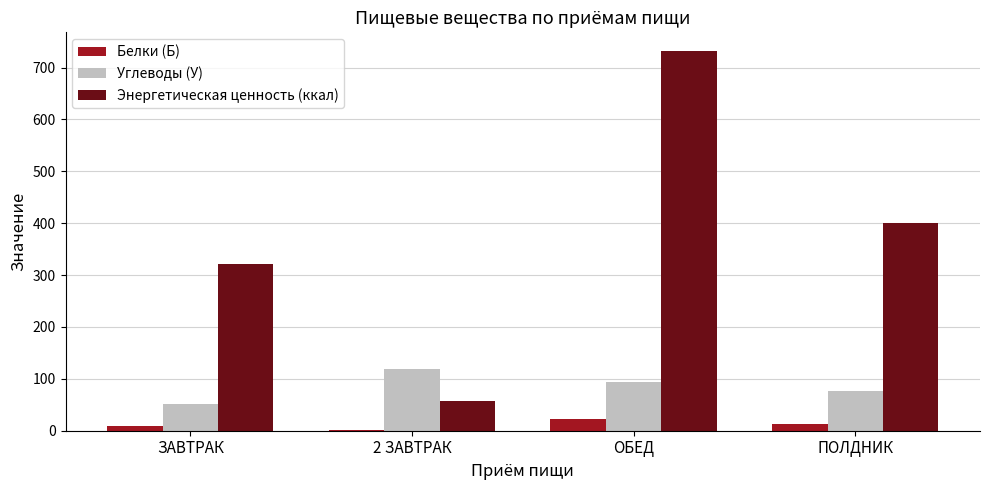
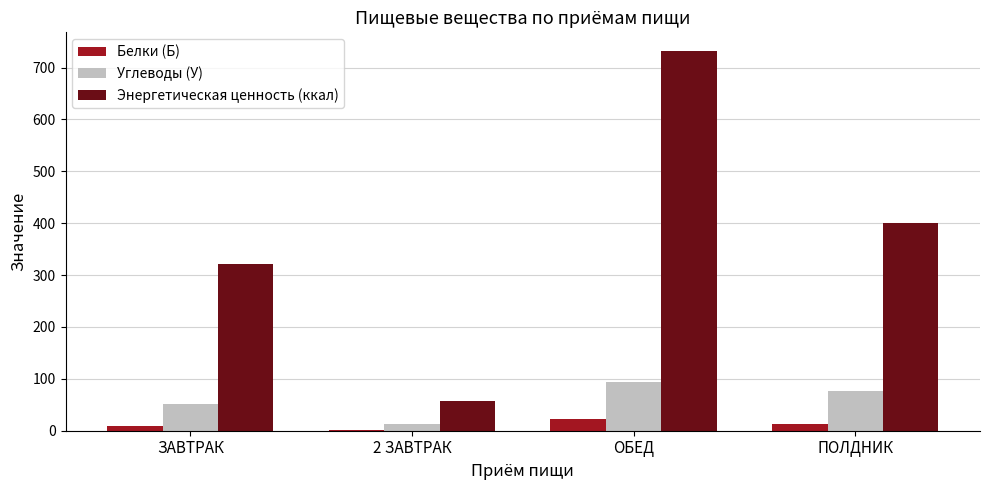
  {
    "Углеводы (У)": {
      "ЗАВТРАК": 50,
-     "2 ЗАВТРАК": 120,
+     "2 ЗАВТРАК": 10,
      "ОБЕД": 90,
      "ПОЛДНИК": 80
    }
  }
